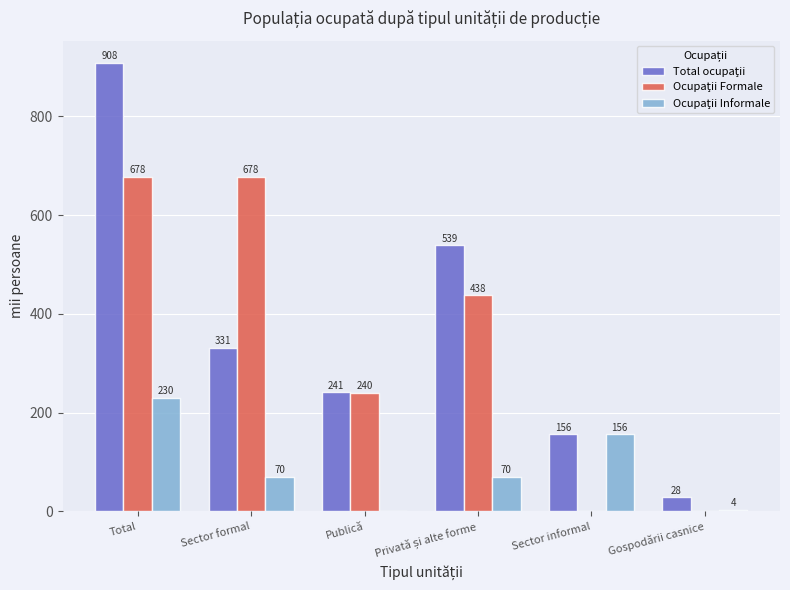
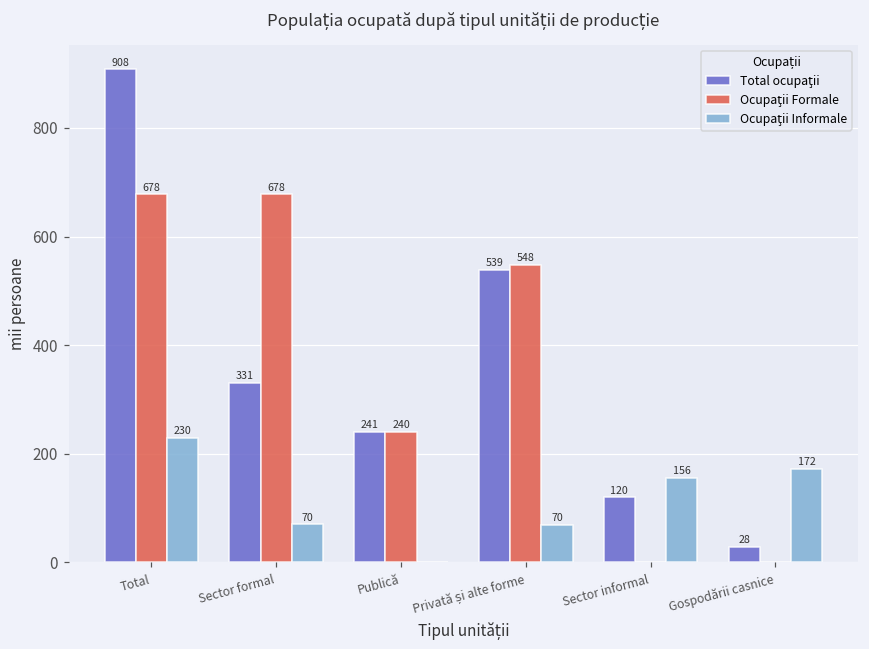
  {
    "Total ocupaţii": {
      "Total": 908,
      "Sector formal": 331,
      "Publică": 241,
      "Privată și alte forme": 539,
-     "Sector informal": 156,
+     "Sector informal": 120,
      "Gospodării casnice": 28
    },
    "Ocupaţii Formale": {
      "Total": 678,
      "Sector formal": 678,
      "Publică": 240,
-     "Privată și alte forme": 438
+     "Privată și alte forme": 548
    },
    "Ocupaţii Informale": {
      "Total": 230,
      "Sector formal": 70,
      "Privată și alte forme": 70,
      "Sector informal": 156,
-     "Gospodării casnice": 4
+     "Gospodării casnice": 172
    }
  }
